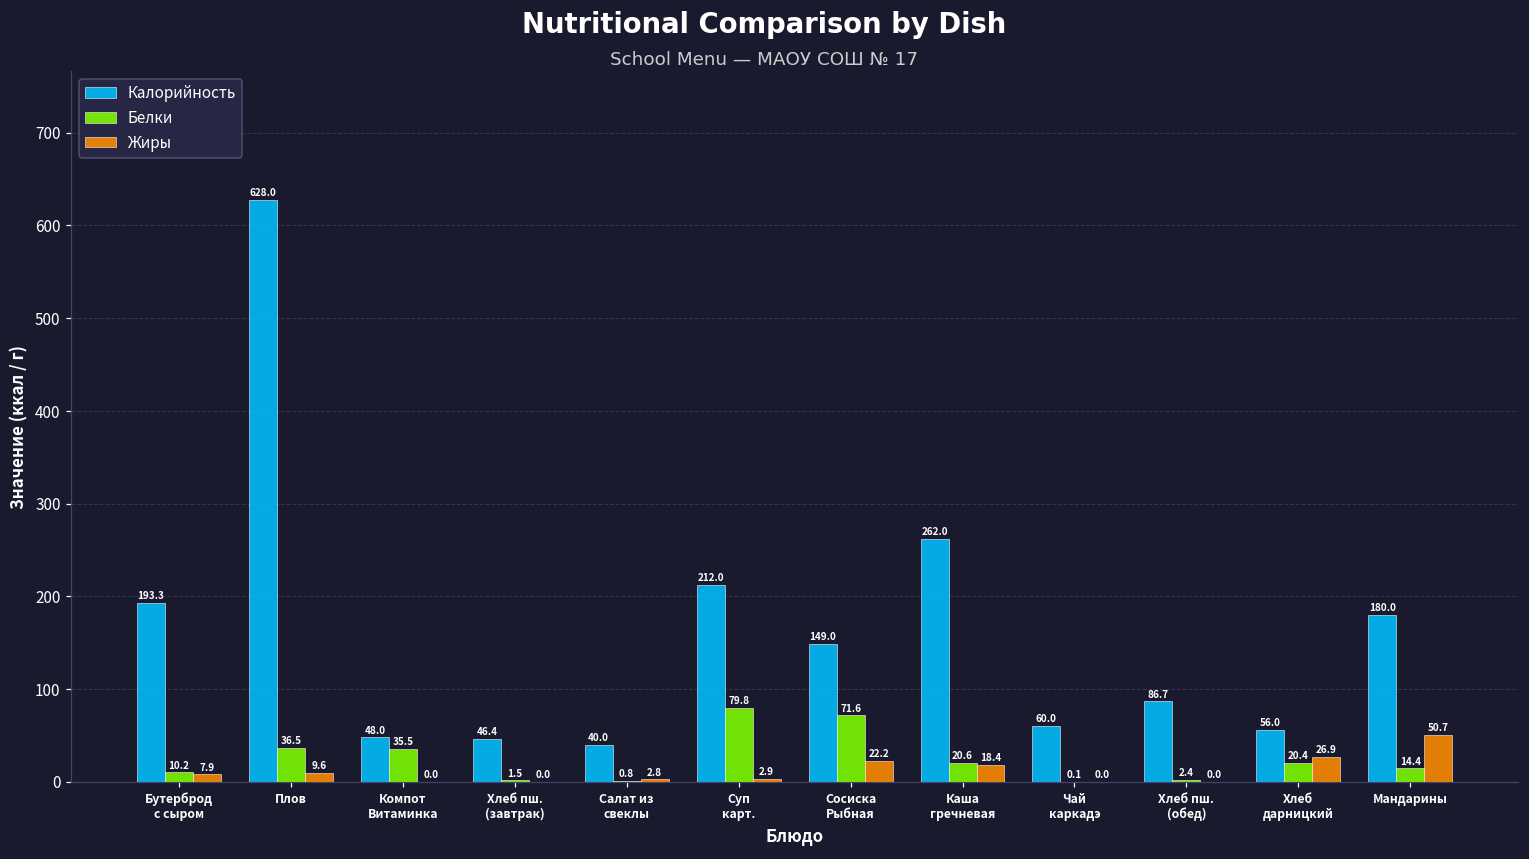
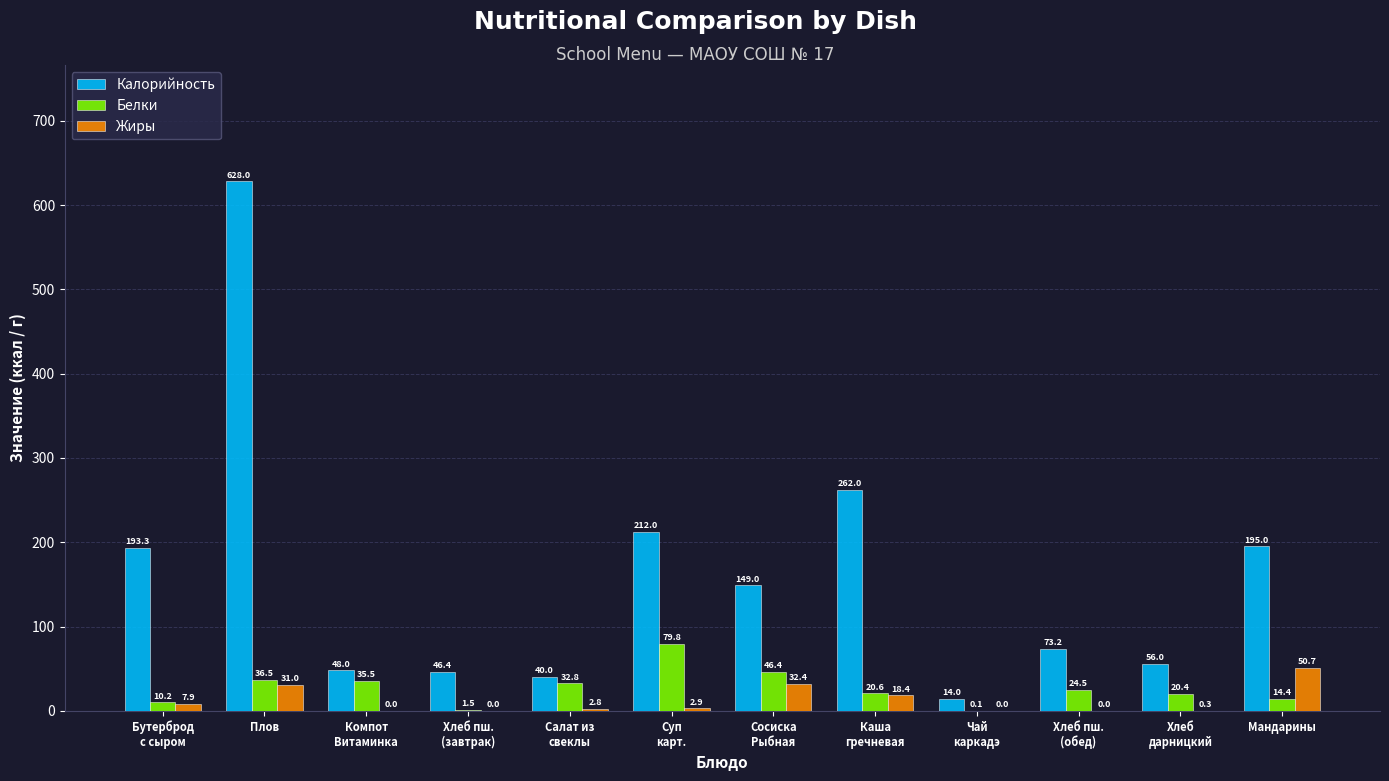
  {
    "Калорийность": {
      "Бутерброд с сыром": 193.3,
      "Плов": 628.0,
      "Компот Витаминка": 48.0,
      "Хлеб пш. (завтрак)": 46.4,
      "Салат из свеклы": 40.0,
      "Суп карт.": 212.0,
      "Сосиска Рыбная": 149.0,
      "Каша гречневая": 262.0,
-     "Чай каркадэ": 60.0,
-     "Хлеб пш. (обед)": 86.7,
+     "Чай каркадэ": 14.0,
+     "Хлеб пш. (обед)": 73.2,
      "Хлеб дарницкий": 56.0,
-     "Мандарины": 180.0
+     "Мандарины": 195.0
    },
    "Белки": {
      "Бутерброд с сыром": 10.2,
      "Плов": 36.5,
      "Компот Витаминка": 35.5,
      "Хлеб пш. (завтрак)": 1.5,
-     "Салат из свеклы": 0.8,
+     "Салат из свеклы": 32.8,
      "Суп карт.": 79.8,
-     "Сосиска Рыбная": 71.6,
+     "Сосиска Рыбная": 46.4,
      "Каша гречневая": 20.6,
      "Чай каркадэ": 0.1,
-     "Хлеб пш. (обед)": 2.4,
+     "Хлеб пш. (обед)": 24.5,
      "Хлеб дарницкий": 20.4,
      "Мандарины": 14.4
    },
    "Жиры": {
      "Бутерброд с сыром": 7.9,
-     "Плов": 9.6,
+     "Плов": 31.0,
      "Компот Витаминка": 0.0,
      "Хлеб пш. (завтрак)": 0.0,
      "Салат из свеклы": 2.8,
      "Суп карт.": 2.9,
-     "Сосиска Рыбная": 22.2,
+     "Сосиска Рыбная": 32.4,
      "Каша гречневая": 18.4,
      "Чай каркадэ": 0.0,
      "Хлеб пш. (обед)": 0.0,
-     "Хлеб дарницкий": 26.9,
+     "Хлеб дарницкий": 0.3,
      "Мандарины": 50.7
    }
  }
